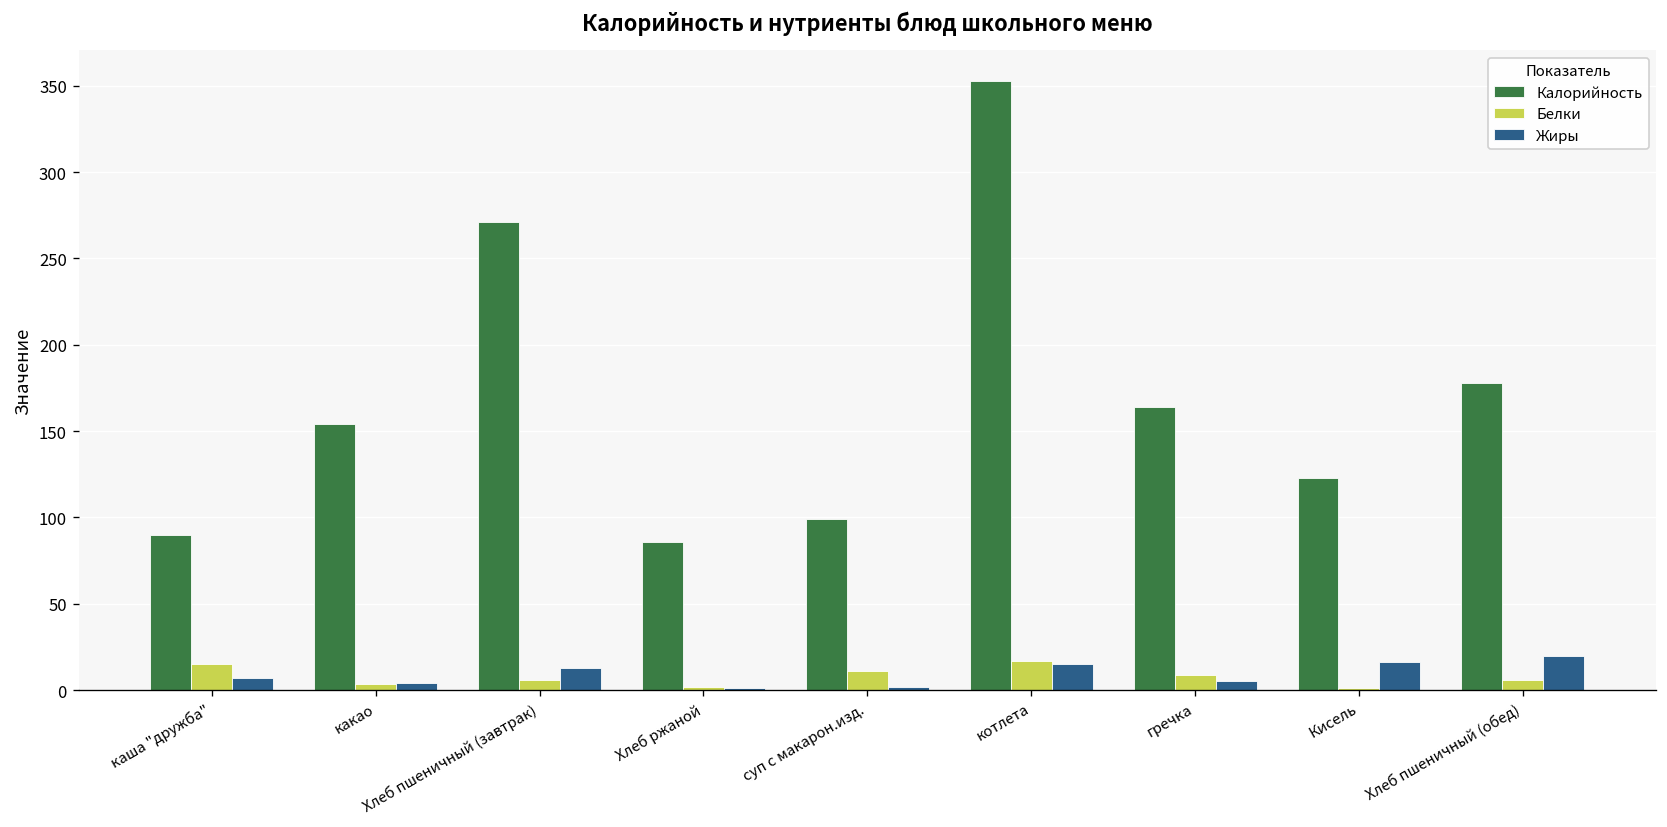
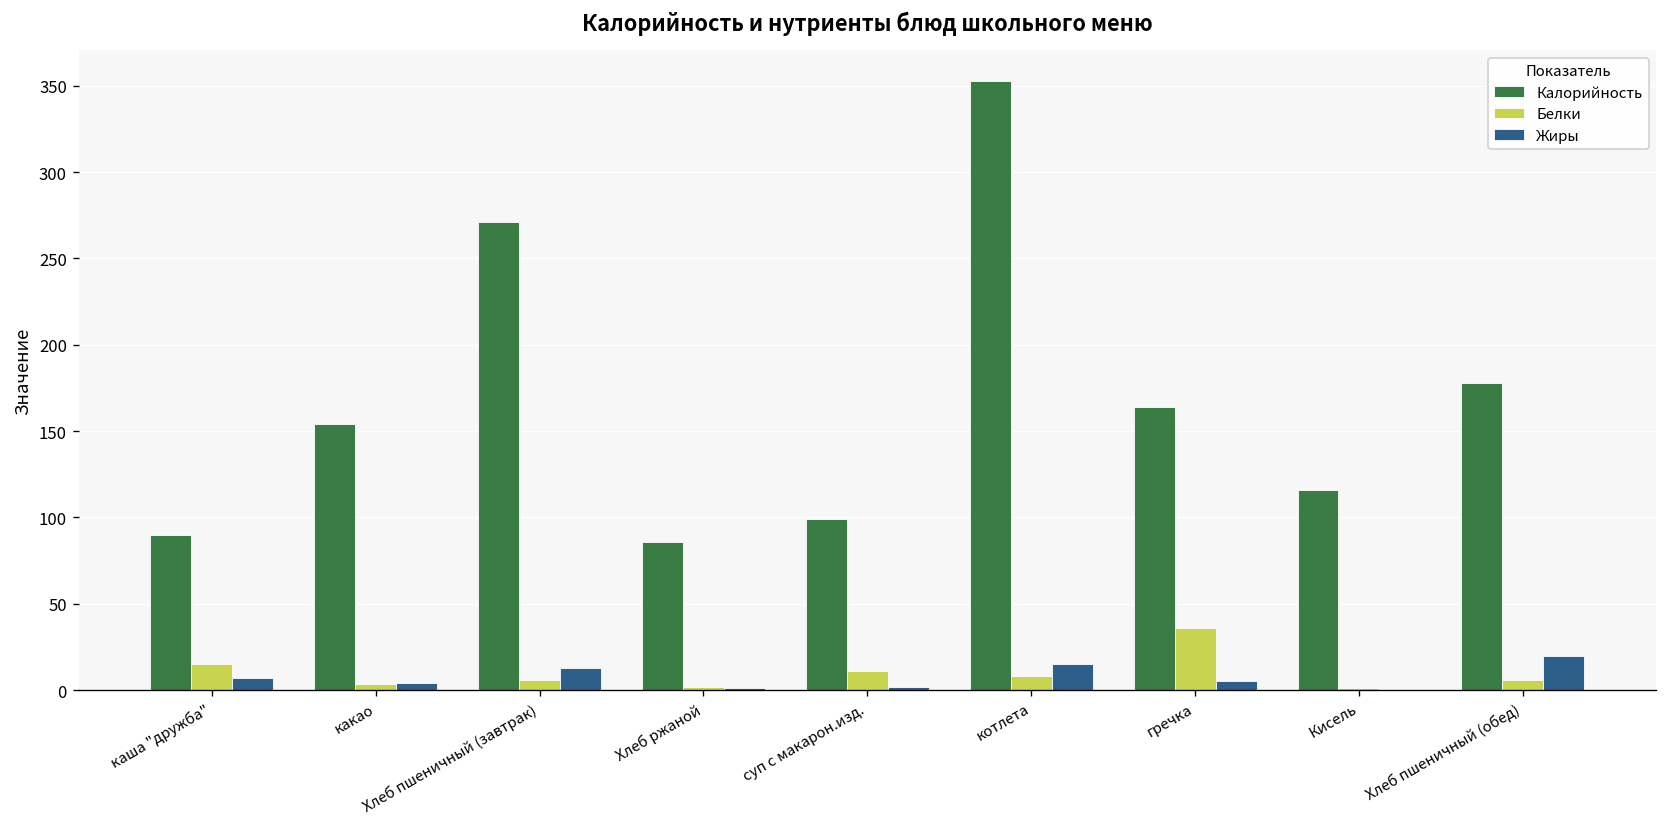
  {
    "Калорийность": {
      "каша \"дружба\"": 90,
      "какао": 154,
      "Хлеб пшеничный (завтрак)": 271,
      "Хлеб ржаной": 86,
      "суп с макарон.изд.": 99,
      "котлета": 353,
      "гречка": 164,
-     "Кисель": 123,
+     "Кисель": 116,
      "Хлеб пшеничный (обед)": 178
    },
    "Белки": {
      "каша \"дружба\"": 15,
      "какао": 4,
      "Хлеб пшеничный (завтрак)": 6,
      "Хлеб ржаной": 2,
      "суп с макарон.изд.": 11,
-     "котлета": 17,
-     "гречка": 9,
+     "котлета": 8,
+     "гречка": 36,
      "Хлеб пшеничный (обед)": 6
    },
    "Жиры": {
      "каша \"дружба\"": 7,
      "какао": 4,
      "Хлеб пшеничный (завтрак)": 13,
      "суп с макарон.изд.": 2,
      "котлета": 15,
      "гречка": 5,
-     "Кисель": 16,
+     "Кисель": 0,
      "Хлеб пшеничный (обед)": 20
    }
  }
